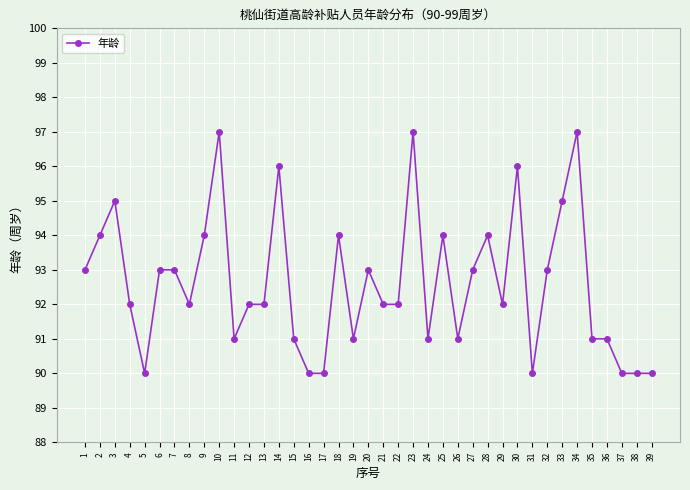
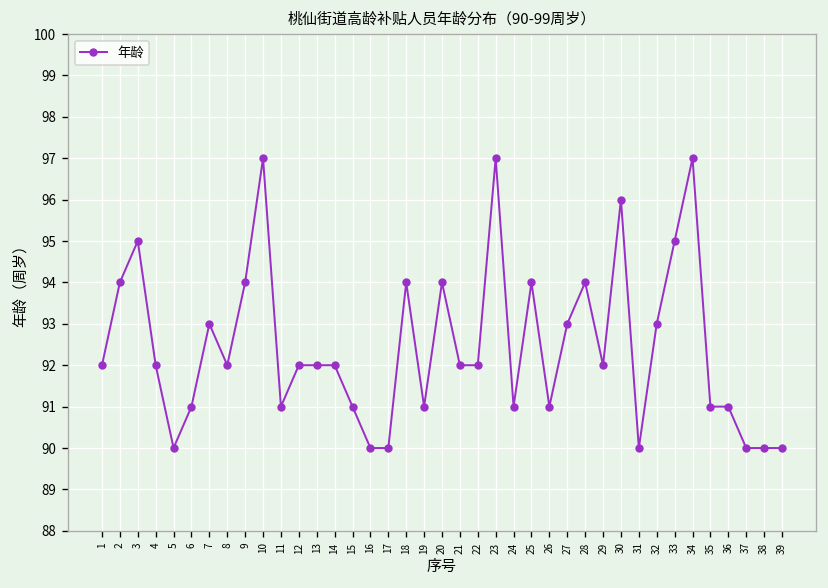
  {
-   "1": 93,
+   "1": 92,
    "2": 94,
    "3": 95,
    "4": 92,
    "5": 90,
-   "6": 93,
+   "6": 91,
    "7": 93,
    "8": 92,
    "9": 94,
    "10": 97,
    "11": 91,
    "12": 92,
    "13": 92,
-   "14": 96,
+   "14": 92,
    "15": 91,
    "16": 90,
    "17": 90,
    "18": 94,
    "19": 91,
-   "20": 93,
+   "20": 94,
    "21": 92,
    "22": 92,
    "23": 97,
    "24": 91,
    "25": 94,
    "26": 91,
    "27": 93,
    "28": 94,
    "29": 92,
    "30": 96,
    "31": 90,
    "32": 93,
    "33": 95,
    "34": 97,
    "35": 91,
    "36": 91,
    "37": 90,
    "38": 90,
    "39": 90
  }
